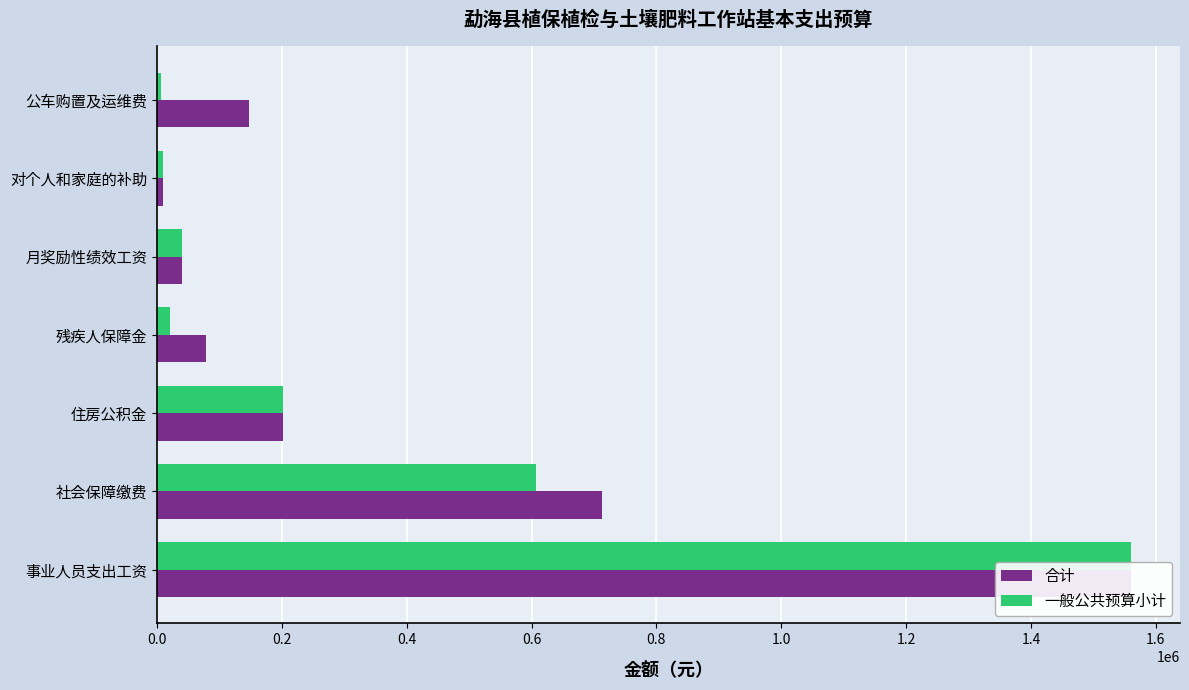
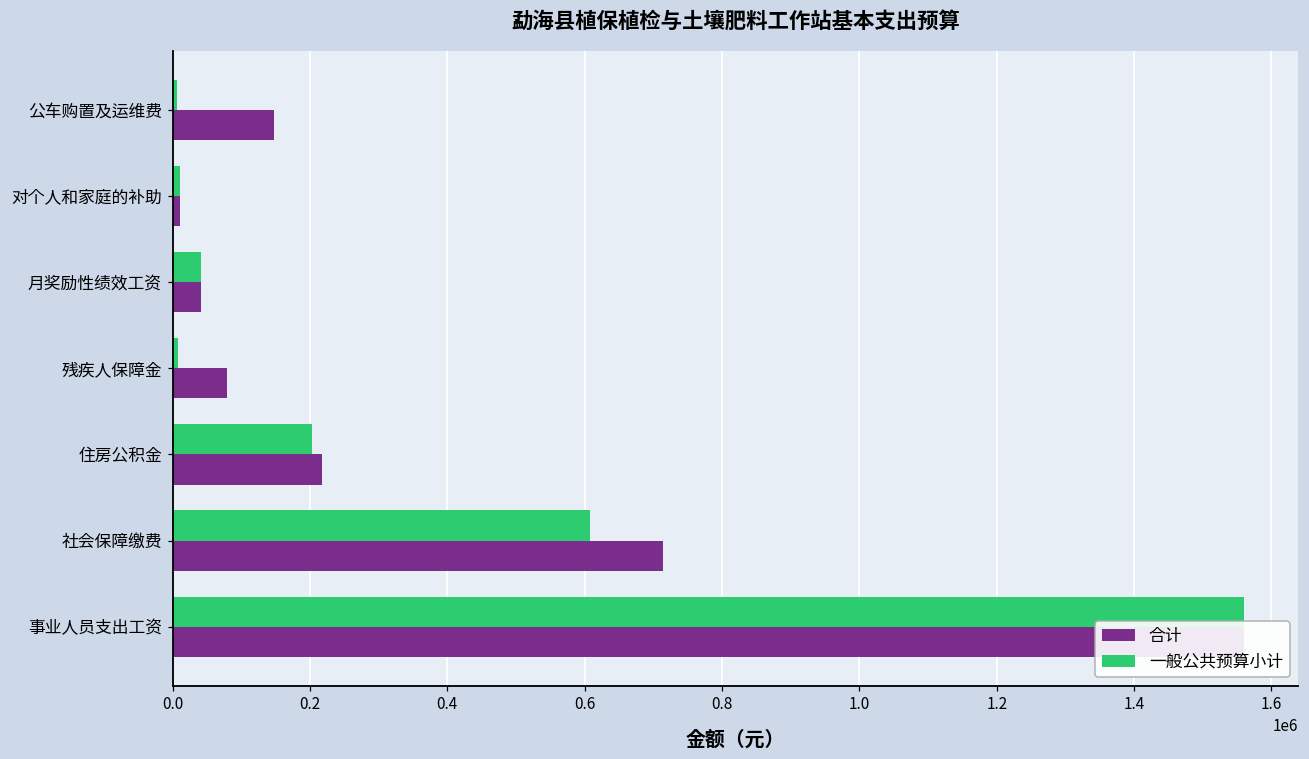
  {
    "合计": {
      "公车购置及运维费": 150000,
      "对个人和家庭的补助": 10000,
      "月奖励性绩效工资": 40000,
      "残疾人保障金": 80000,
-     "住房公积金": 200000,
+     "住房公积金": 220000,
      "社会保障缴费": 710000
    },
    "一般公共预算小计": {
      "公车购置及运维费": 10000,
      "对个人和家庭的补助": 10000,
      "月奖励性绩效工资": 40000,
-     "残疾人保障金": 20000,
+     "残疾人保障金": 10000,
      "住房公积金": 200000,
      "社会保障缴费": 610000,
      "事业人员支出工资": 1560000
    }
  }
